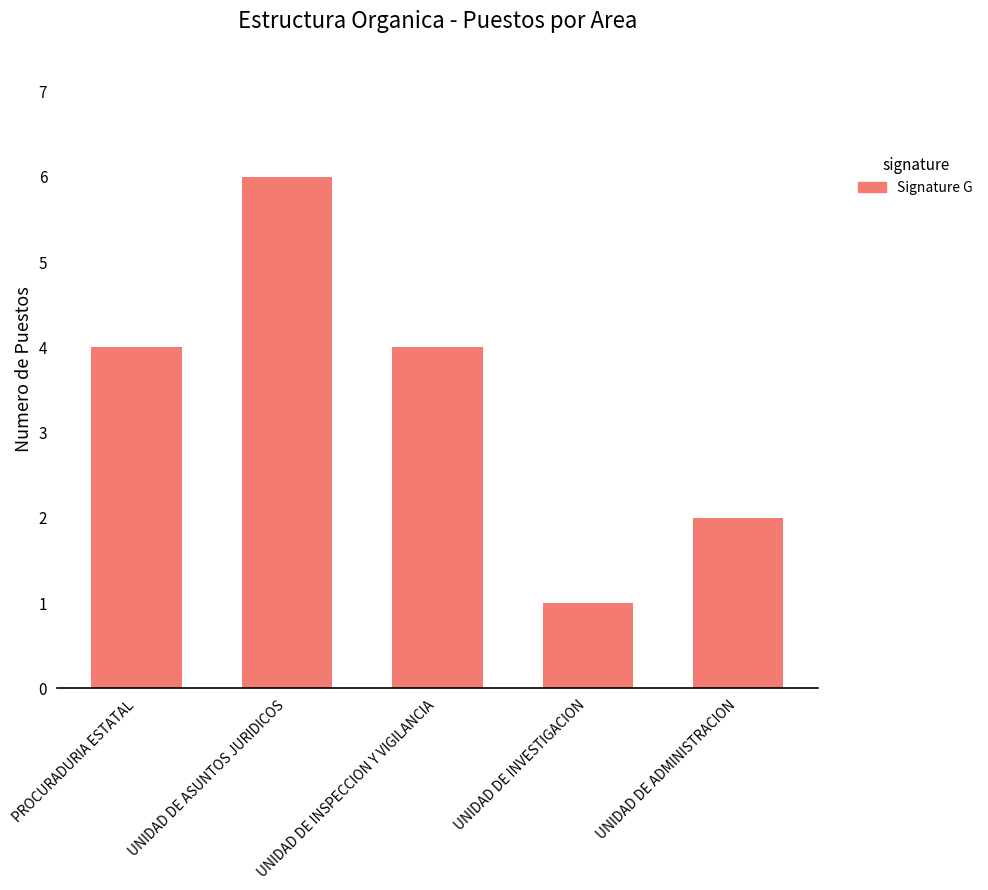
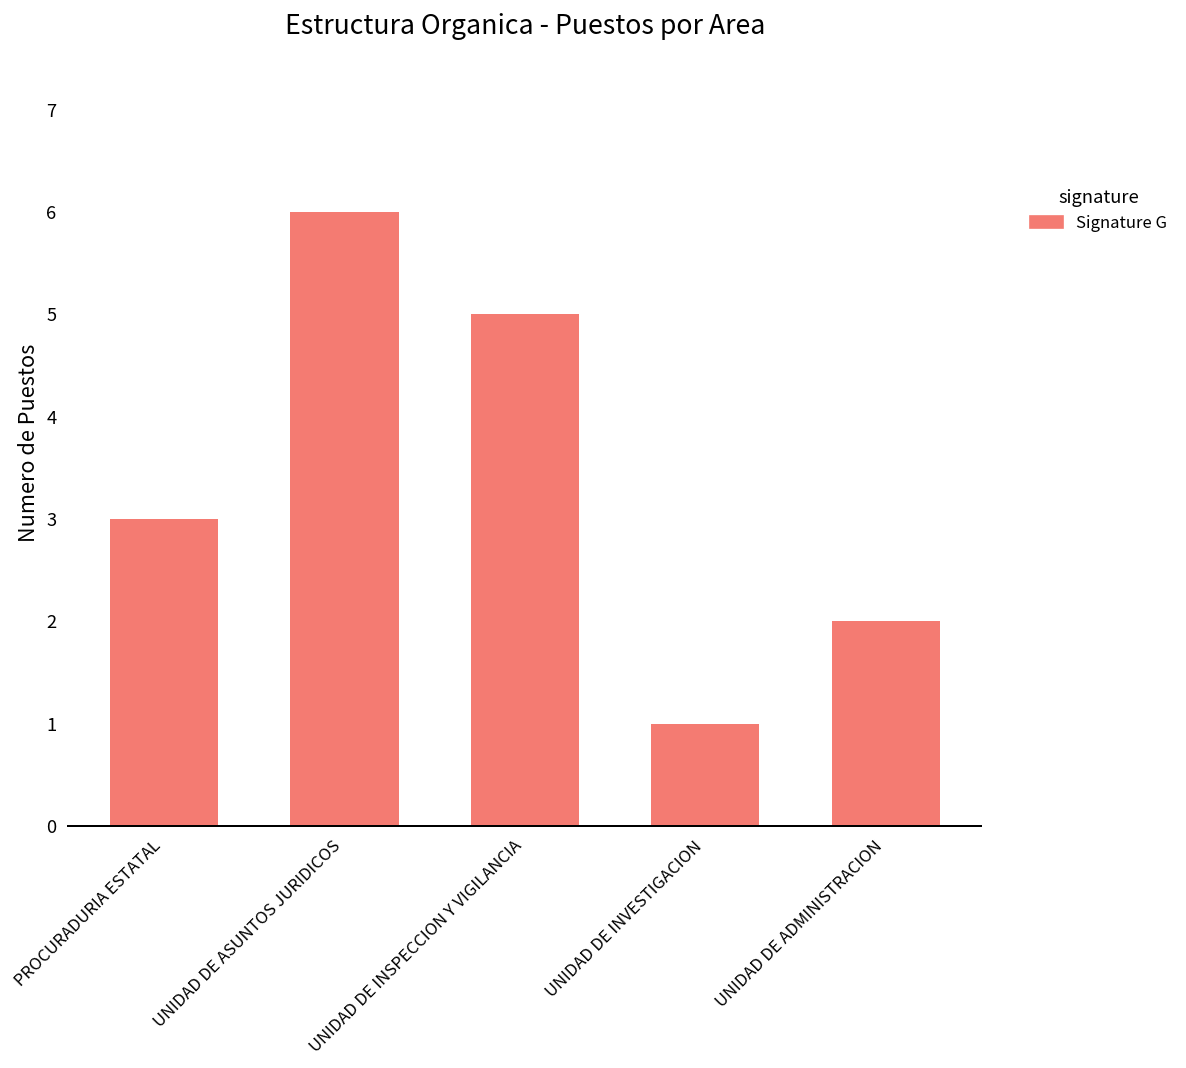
  {
-   "PROCURADURIA ESTATAL": 4,
+   "PROCURADURIA ESTATAL": 3,
    "UNIDAD DE ASUNTOS JURIDICOS": 6,
-   "UNIDAD DE INSPECCION Y VIGILANCIA": 4,
+   "UNIDAD DE INSPECCION Y VIGILANCIA": 5,
    "UNIDAD DE INVESTIGACION": 1,
    "UNIDAD DE ADMINISTRACION": 2
  }
